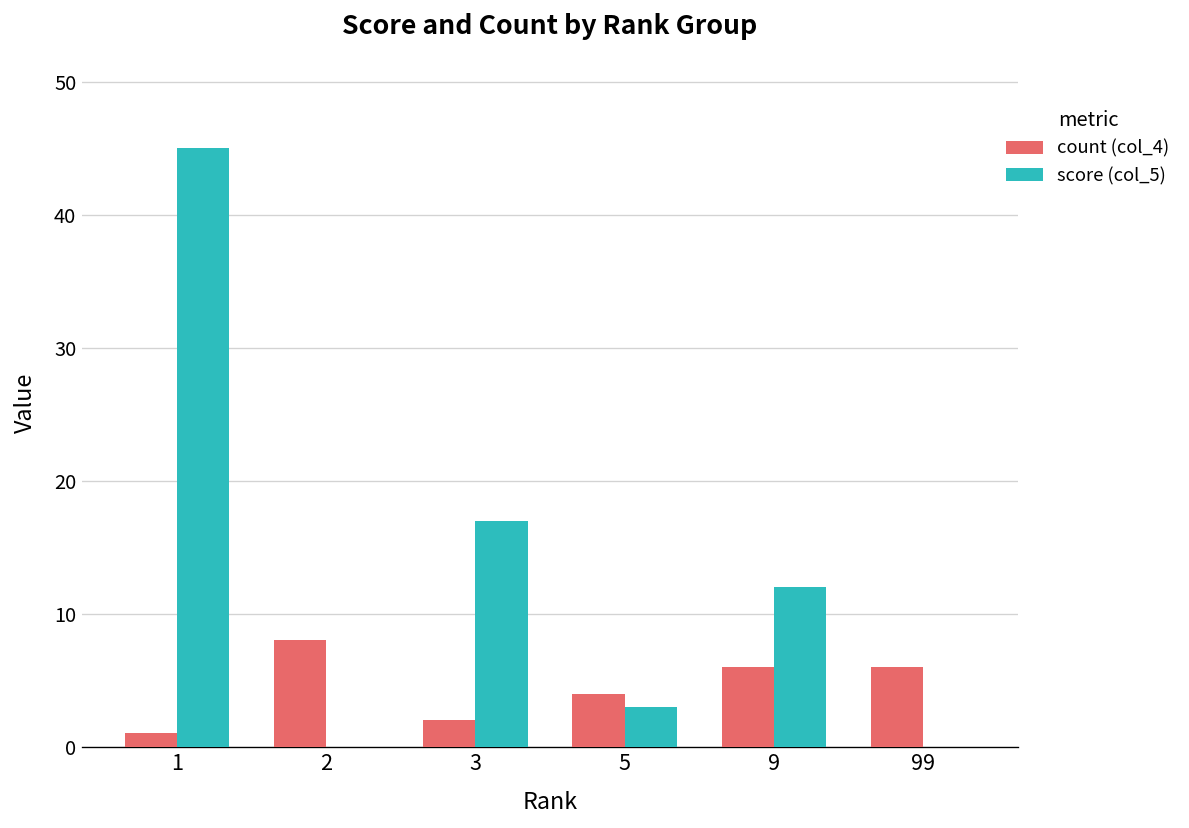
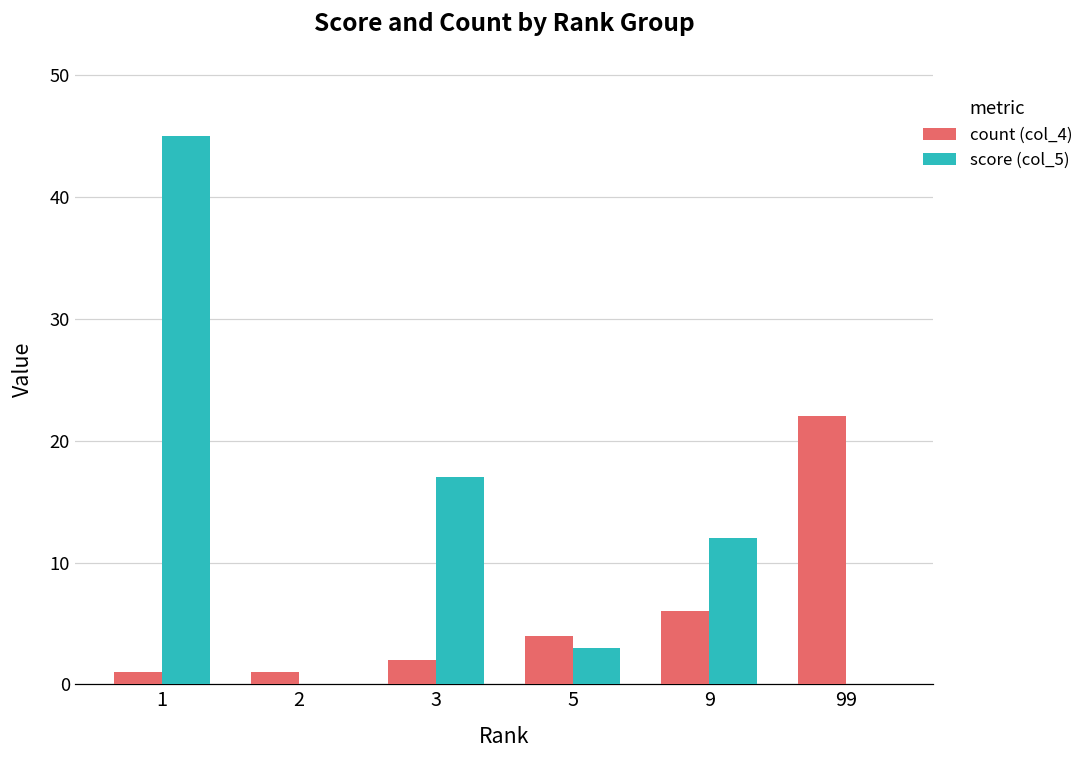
  {
    "count (col_4)": {
      "1": 1,
-     "2": 8,
+     "2": 1,
      "3": 2,
      "5": 4,
      "9": 6,
-     "99": 6
+     "99": 22
    },
    "score (col_5)": {
      "1": 45,
      "2": 0,
      "3": 17,
      "5": 3,
      "9": 12,
      "99": 0
    }
  }
